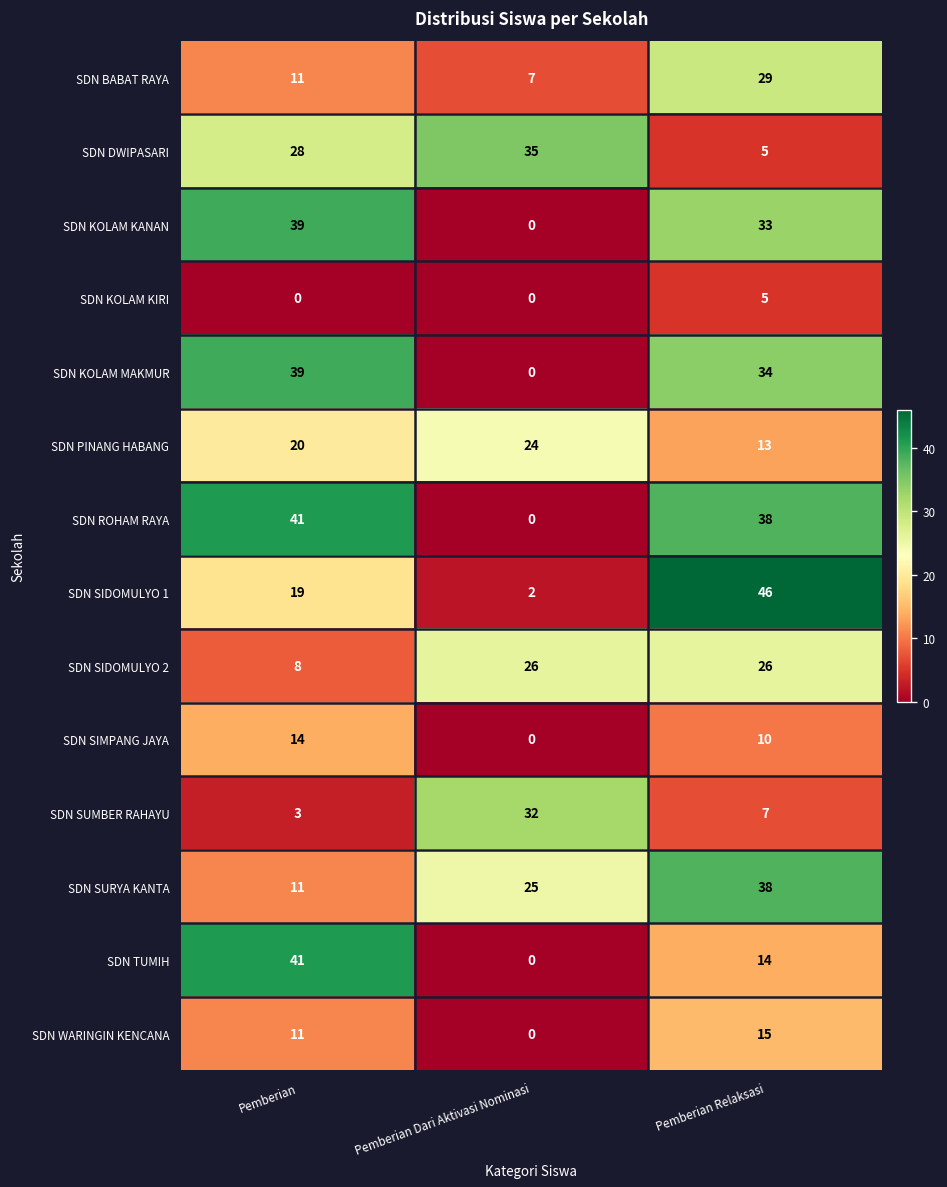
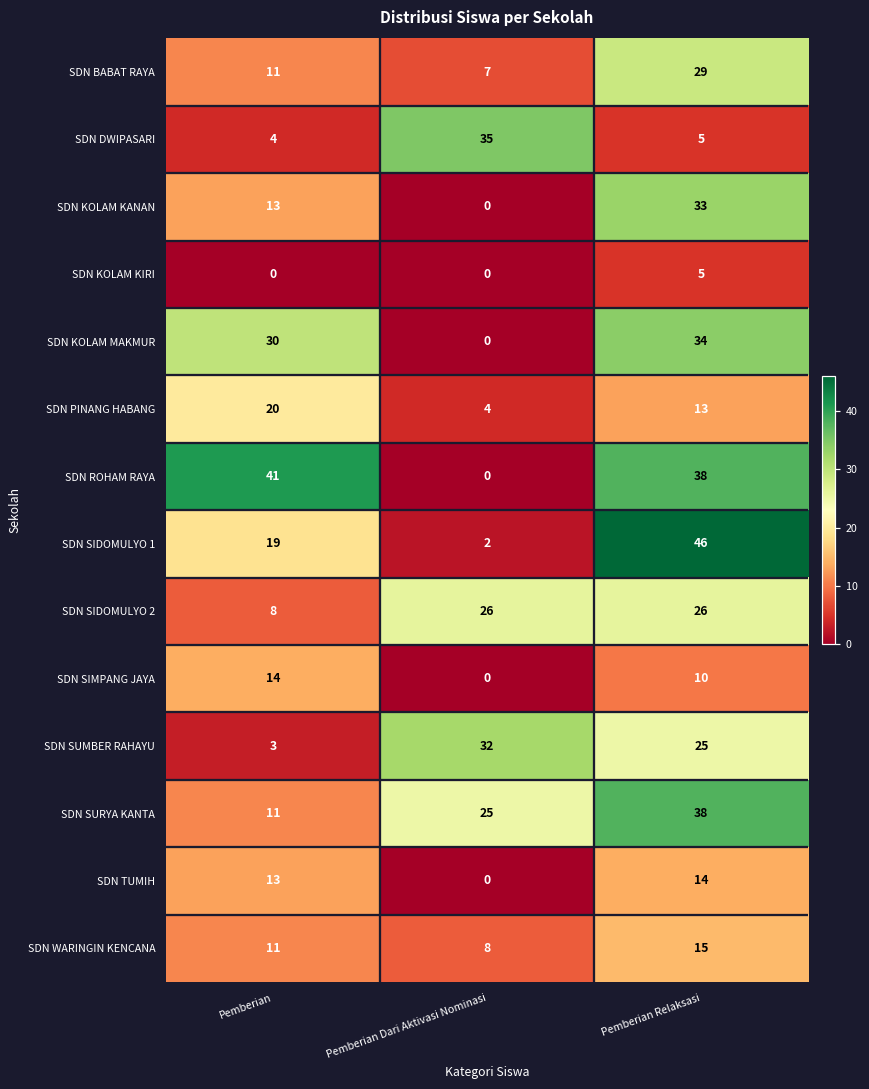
  {
    "SDN BABAT RAYA": {
      "Pemberian": 11,
      "Pemberian Dari Aktivasi Nominasi": 7,
      "Pemberian Relaksasi": 29
    },
    "SDN DWIPASARI": {
-     "Pemberian": 28,
+     "Pemberian": 4,
      "Pemberian Dari Aktivasi Nominasi": 35,
      "Pemberian Relaksasi": 5
    },
    "SDN KOLAM KANAN": {
-     "Pemberian": 39,
+     "Pemberian": 13,
      "Pemberian Dari Aktivasi Nominasi": 0,
      "Pemberian Relaksasi": 33
    },
    "SDN KOLAM KIRI": {
      "Pemberian": 0,
      "Pemberian Dari Aktivasi Nominasi": 0,
      "Pemberian Relaksasi": 5
    },
    "SDN KOLAM MAKMUR": {
-     "Pemberian": 39,
+     "Pemberian": 30,
      "Pemberian Dari Aktivasi Nominasi": 0,
      "Pemberian Relaksasi": 34
    },
    "SDN PINANG HABANG": {
      "Pemberian": 20,
-     "Pemberian Dari Aktivasi Nominasi": 24,
+     "Pemberian Dari Aktivasi Nominasi": 4,
      "Pemberian Relaksasi": 13
    },
    "SDN ROHAM RAYA": {
      "Pemberian": 41,
      "Pemberian Dari Aktivasi Nominasi": 0,
      "Pemberian Relaksasi": 38
    },
    "SDN SIDOMULYO 1": {
      "Pemberian": 19,
      "Pemberian Dari Aktivasi Nominasi": 2,
      "Pemberian Relaksasi": 46
    },
    "SDN SIDOMULYO 2": {
      "Pemberian": 8,
      "Pemberian Dari Aktivasi Nominasi": 26,
      "Pemberian Relaksasi": 26
    },
    "SDN SIMPANG JAYA": {
      "Pemberian": 14,
      "Pemberian Dari Aktivasi Nominasi": 0,
      "Pemberian Relaksasi": 10
    },
    "SDN SUMBER RAHAYU": {
      "Pemberian": 3,
      "Pemberian Dari Aktivasi Nominasi": 32,
-     "Pemberian Relaksasi": 7
+     "Pemberian Relaksasi": 25
    },
    "SDN SURYA KANTA": {
      "Pemberian": 11,
      "Pemberian Dari Aktivasi Nominasi": 25,
      "Pemberian Relaksasi": 38
    },
    "SDN TUMIH": {
-     "Pemberian": 41,
+     "Pemberian": 13,
      "Pemberian Dari Aktivasi Nominasi": 0,
      "Pemberian Relaksasi": 14
    },
    "SDN WARINGIN KENCANA": {
      "Pemberian": 11,
-     "Pemberian Dari Aktivasi Nominasi": 0,
+     "Pemberian Dari Aktivasi Nominasi": 8,
      "Pemberian Relaksasi": 15
    }
  }
